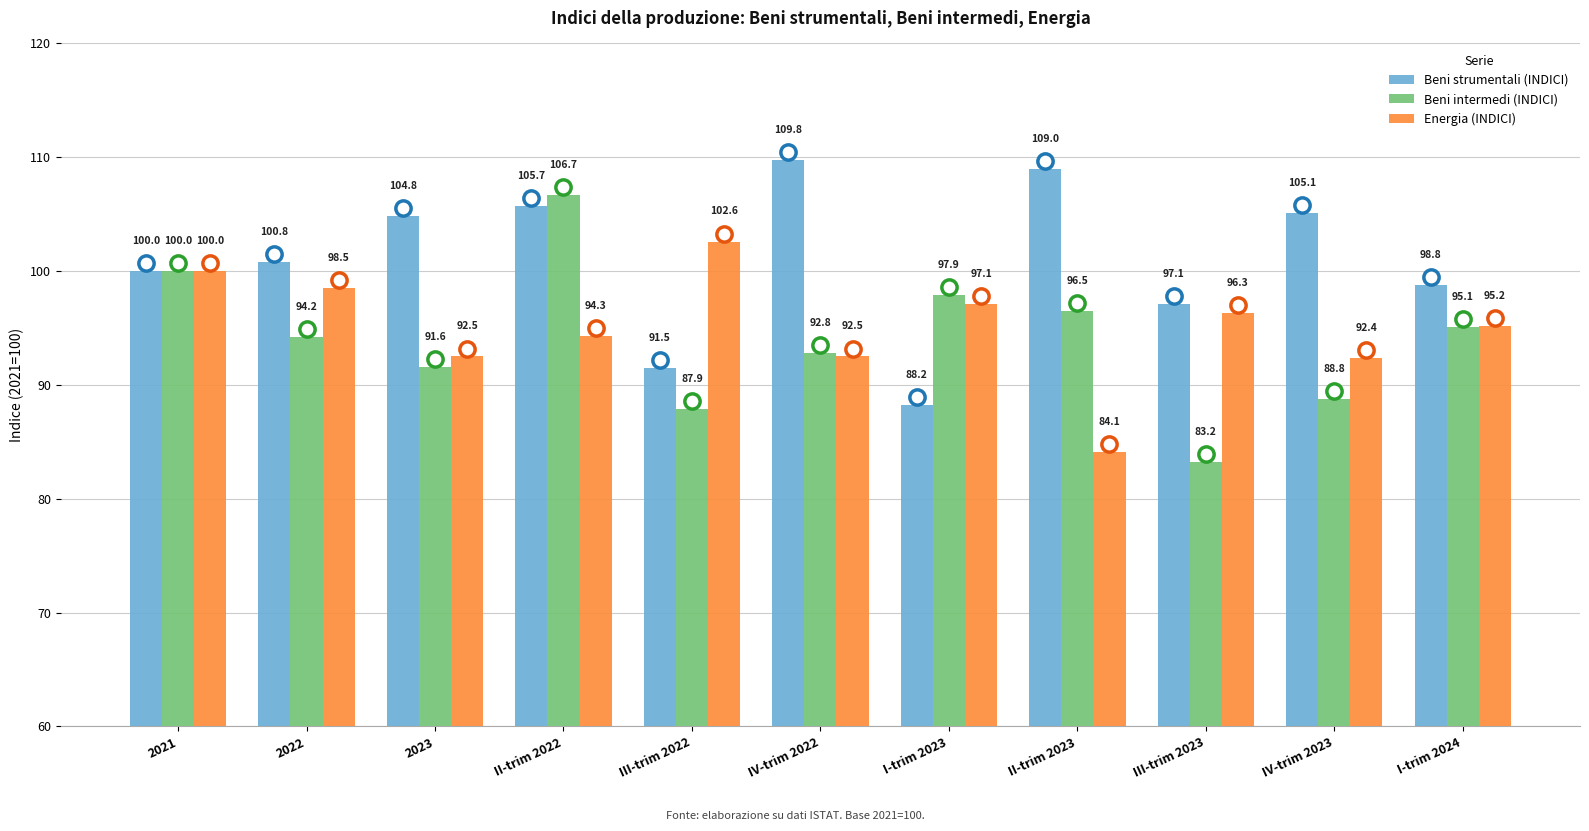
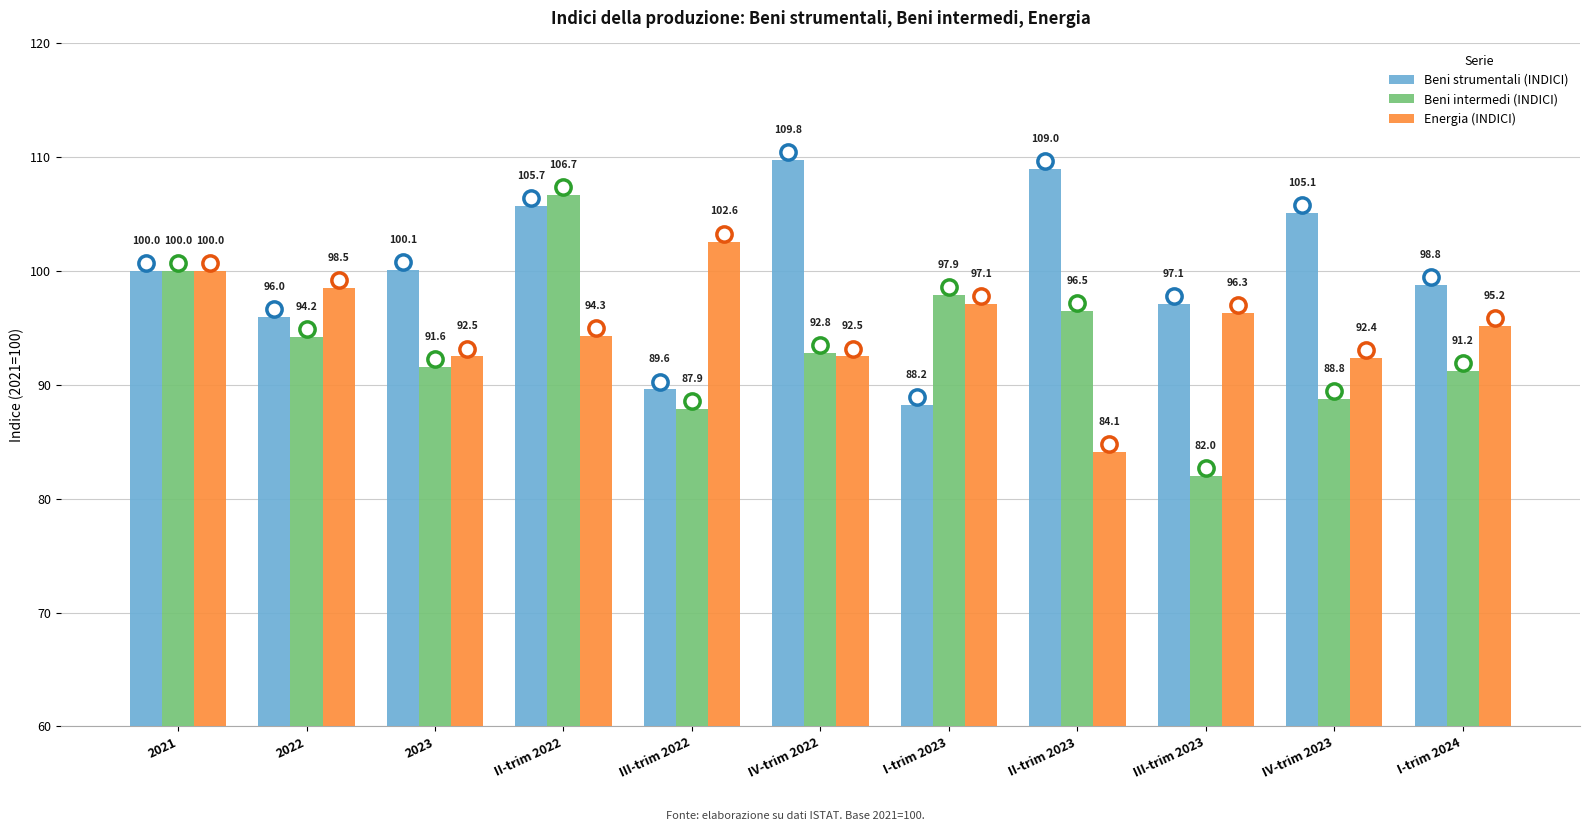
  {
    "Beni strumentali (INDICI)": {
-     "2022": 100.8,
-     "2023": 104.8,
+     "2022": 96.0,
+     "2023": 100.1,
      "II-trim 2022": 105.7,
-     "III-trim 2022": 91.5,
+     "III-trim 2022": 89.6,
      "I-trim 2023": 88.2,
      "III-trim 2023": 97.1
    },
    "Beni intermedi (INDICI)": {
      "2022": 94.2,
      "2023": 91.6,
      "II-trim 2022": 106.7,
      "III-trim 2022": 87.9,
      "I-trim 2023": 97.9,
      "II-trim 2023": 96.5,
-     "III-trim 2023": 83.2,
+     "III-trim 2023": 82.0,
      "IV-trim 2023": 88.8,
-     "I-trim 2024": 95.1
+     "I-trim 2024": 91.2
    }
  }
